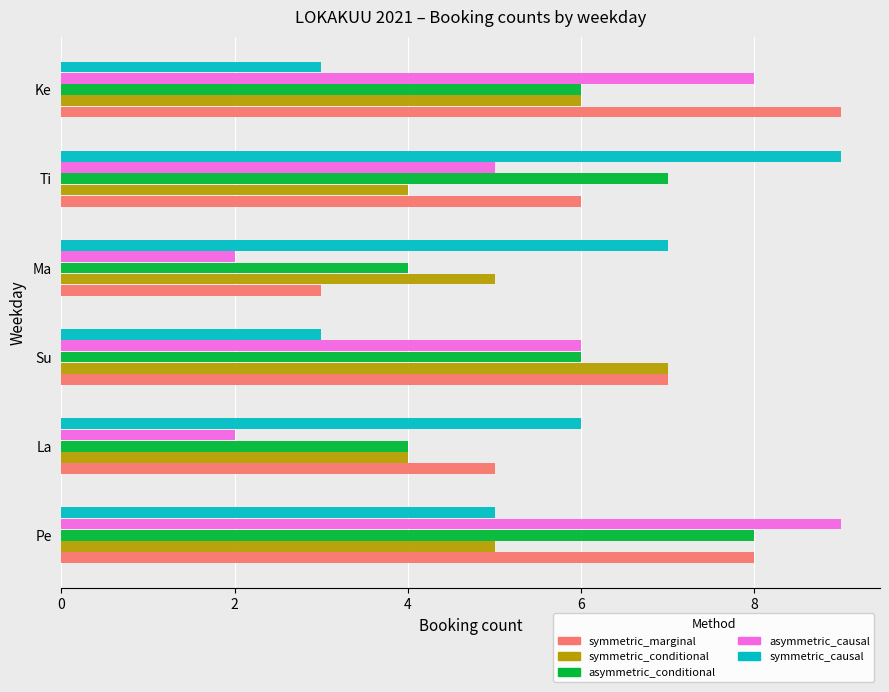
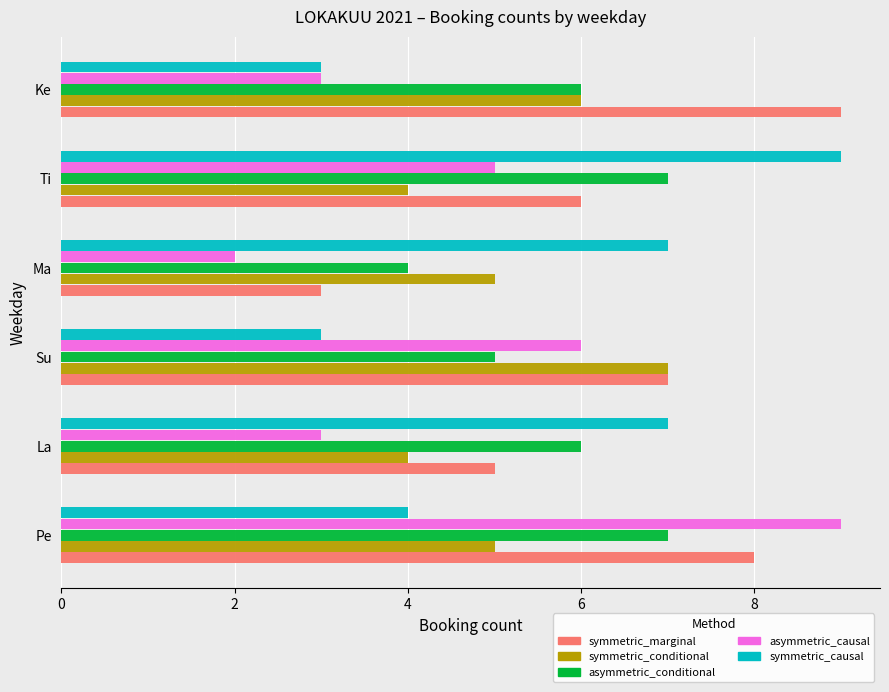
  {
    "symmetric_marginal": {
      "Ke": 9,
      "Ti": 6,
      "Ma": 3,
      "Su": 7,
      "La": 5,
      "Pe": 8
    },
    "symmetric_conditional": {
      "Ke": 6,
      "Ti": 4,
      "Ma": 5,
      "Su": 7,
      "La": 4,
      "Pe": 5
    },
    "asymmetric_conditional": {
      "Ke": 6,
      "Ti": 7,
      "Ma": 4,
-     "Su": 6,
-     "La": 4,
-     "Pe": 8
+     "Su": 5,
+     "La": 6,
+     "Pe": 7
    },
    "asymmetric_causal": {
-     "Ke": 8,
+     "Ke": 3,
      "Ti": 5,
      "Ma": 2,
      "Su": 6,
-     "La": 2,
+     "La": 3,
      "Pe": 9
    },
    "symmetric_causal": {
      "Ke": 3,
      "Ti": 9,
      "Ma": 7,
      "Su": 3,
-     "La": 6,
-     "Pe": 5
+     "La": 7,
+     "Pe": 4
    }
  }
